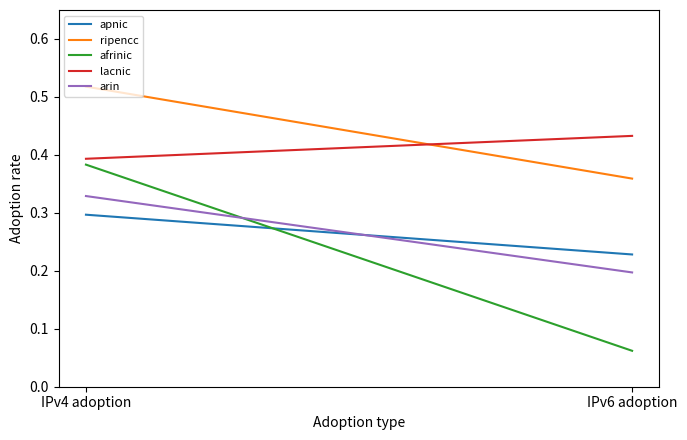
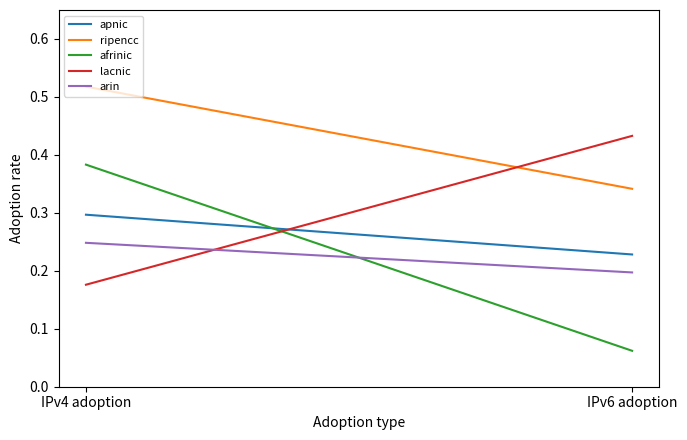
  {
    "apnic": {
      "IPv4 adoption": 0.30,
      "IPv6 adoption": 0.23
    },
    "ripencc": {
-     "IPv6 adoption": 0.36
+     "IPv6 adoption": 0.34
    },
    "afrinic": {
      "IPv4 adoption": 0.38,
      "IPv6 adoption": 0.06
    },
    "lacnic": {
-     "IPv4 adoption": 0.39,
+     "IPv4 adoption": 0.18,
      "IPv6 adoption": 0.43
    },
    "arin": {
-     "IPv4 adoption": 0.33,
+     "IPv4 adoption": 0.25,
      "IPv6 adoption": 0.20
    }
  }
